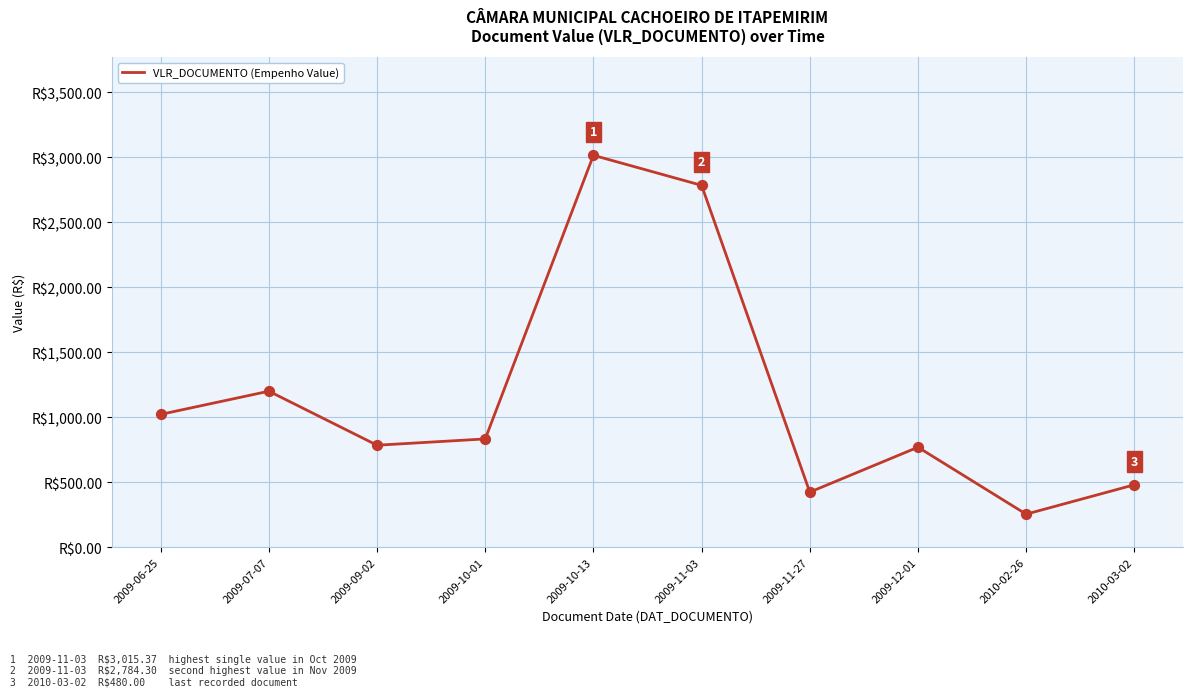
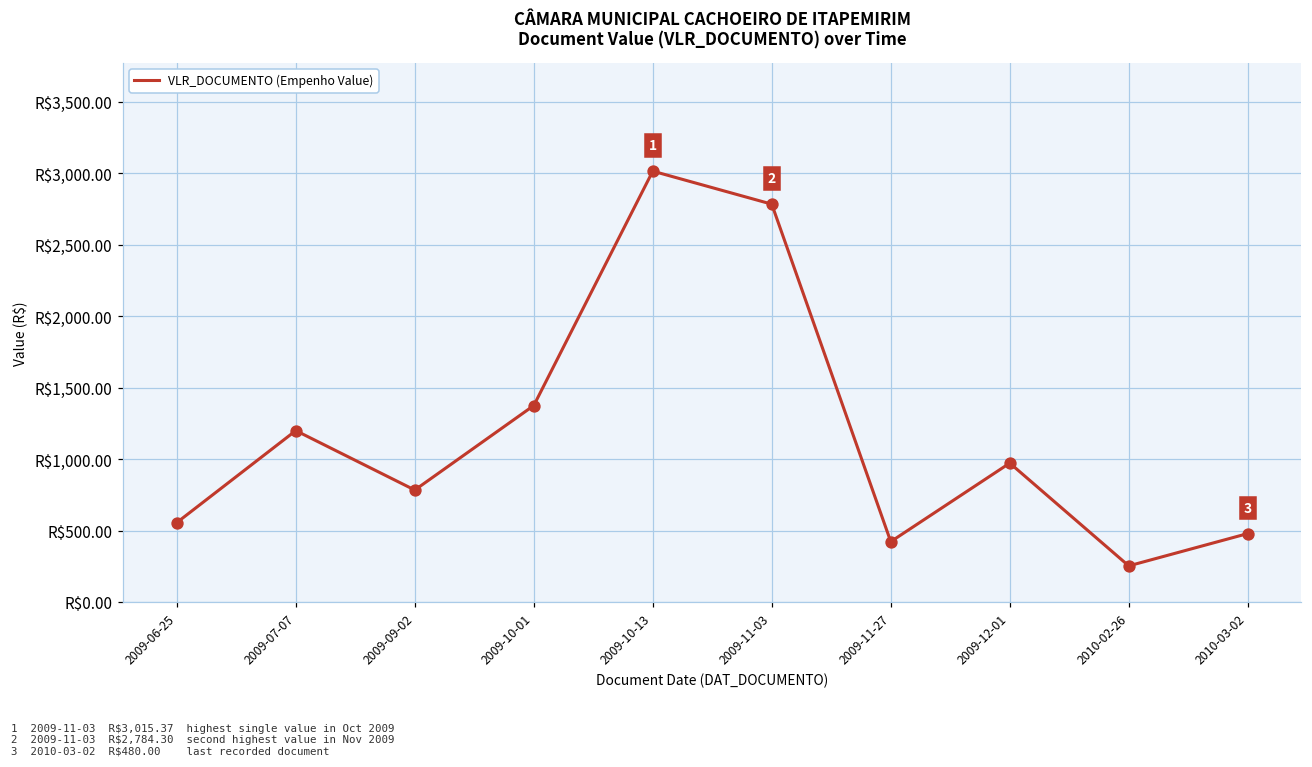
  {
-   "2009-06-25": "R$1,020",
+   "2009-06-25": "R$560",
    "2009-07-07": "R$1,200",
    "2009-09-02": "R$780",
-   "2009-10-01": "R$830",
+   "2009-10-01": "R$1,380",
    "2009-11-27": "R$420",
-   "2009-12-01": "R$770",
+   "2009-12-01": "R$970",
    "2010-02-26": "R$250"
  }
